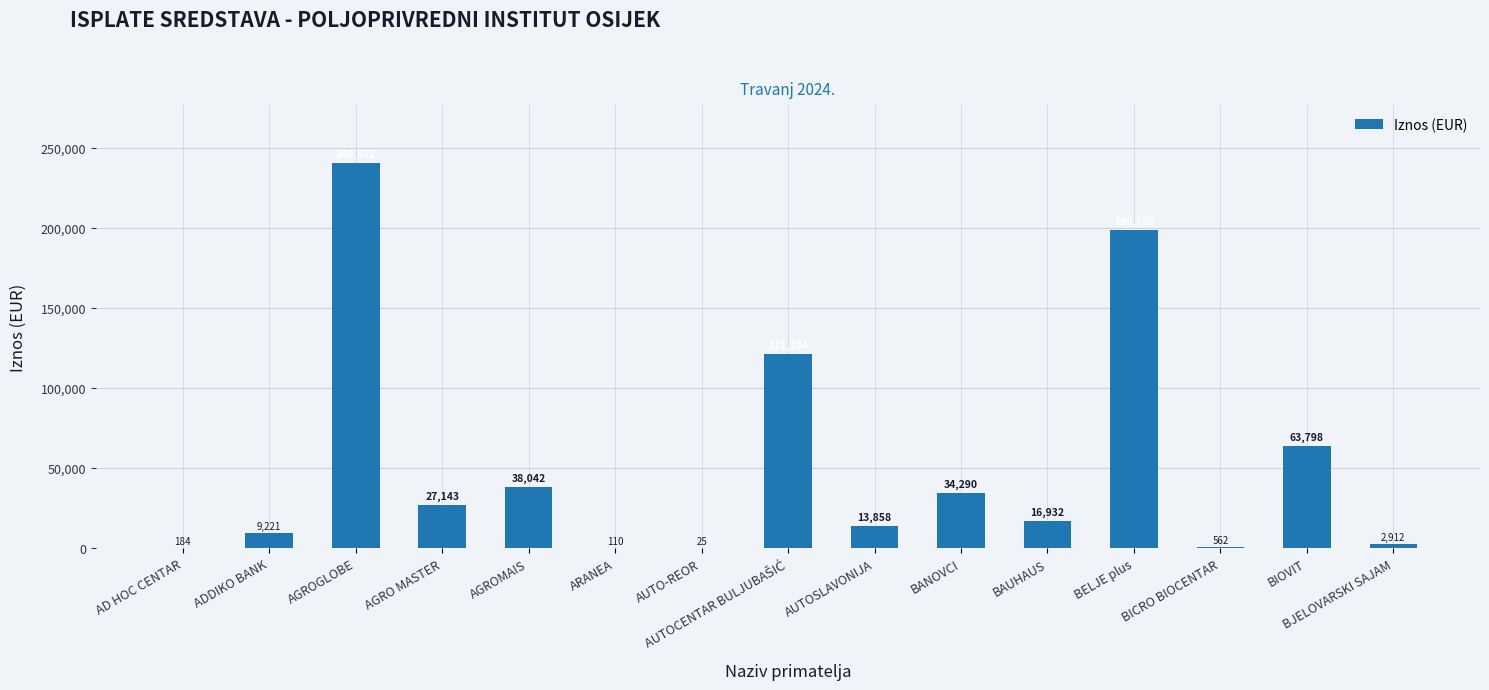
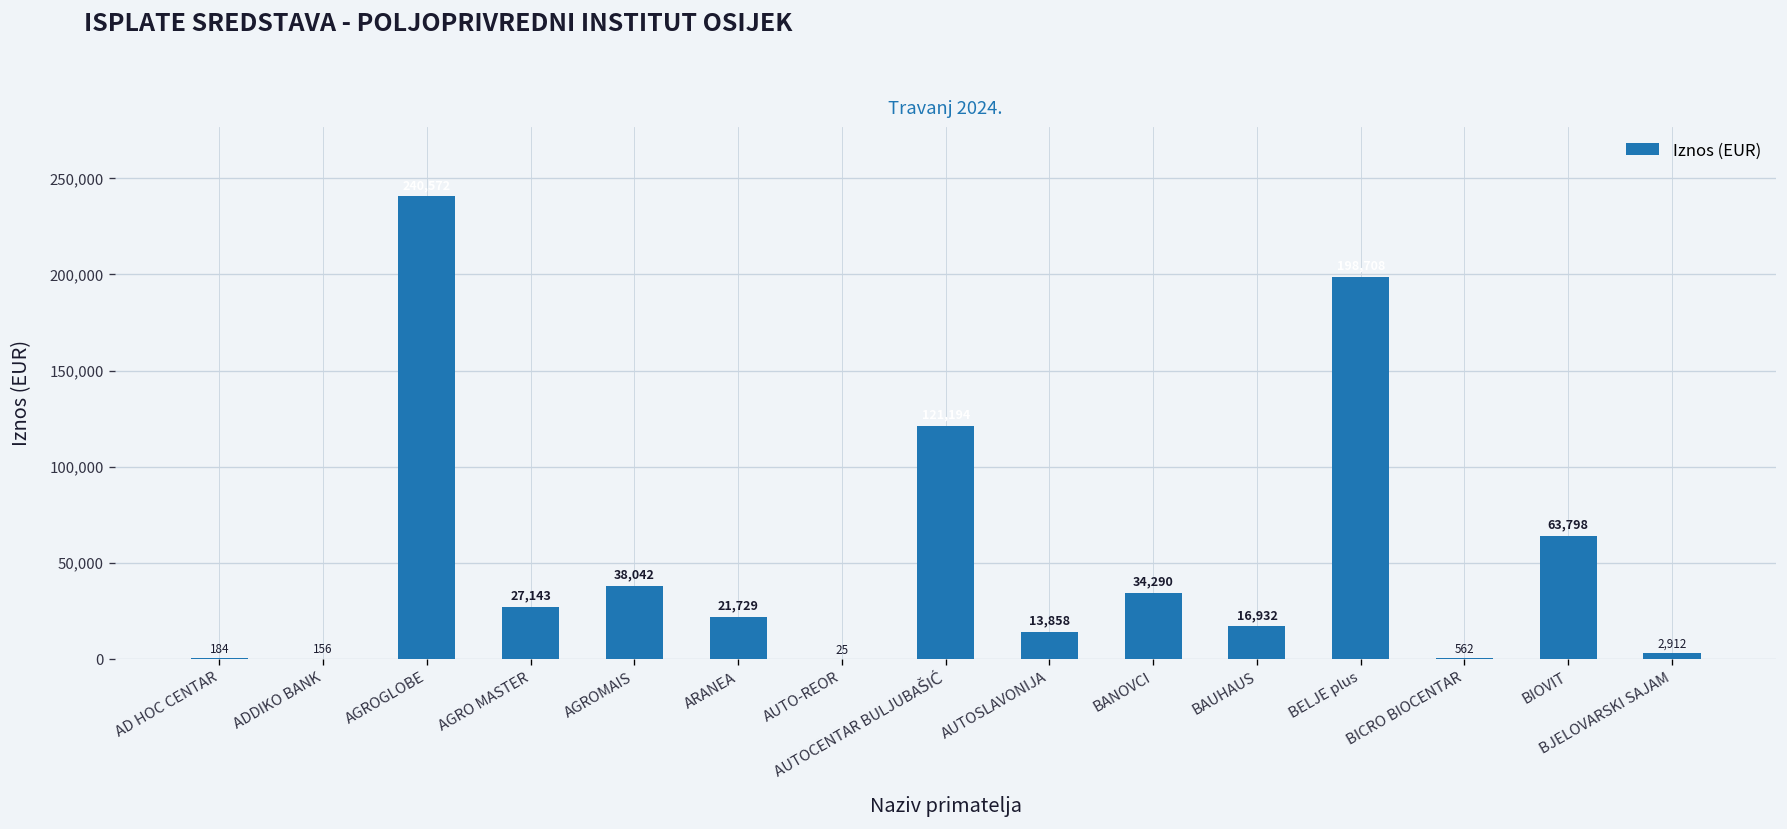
  {
    "AD HOC CENTAR": "184",
-   "ADDIKO BANK": "9,221",
+   "ADDIKO BANK": "156",
    "AGRO MASTER": "27,143",
    "AGROMAIS": "38,042",
-   "ARANEA": "110",
+   "ARANEA": "21,729",
    "AUTO-REOR": "25",
    "AUTOSLAVONIJA": "13,858",
    "BANOVCI": "34,290",
    "BAUHAUS": "16,932",
    "BICRO BIOCENTAR": "562",
    "BIOVIT": "63,798",
    "BJELOVARSKI SAJAM": "2,912"
  }
